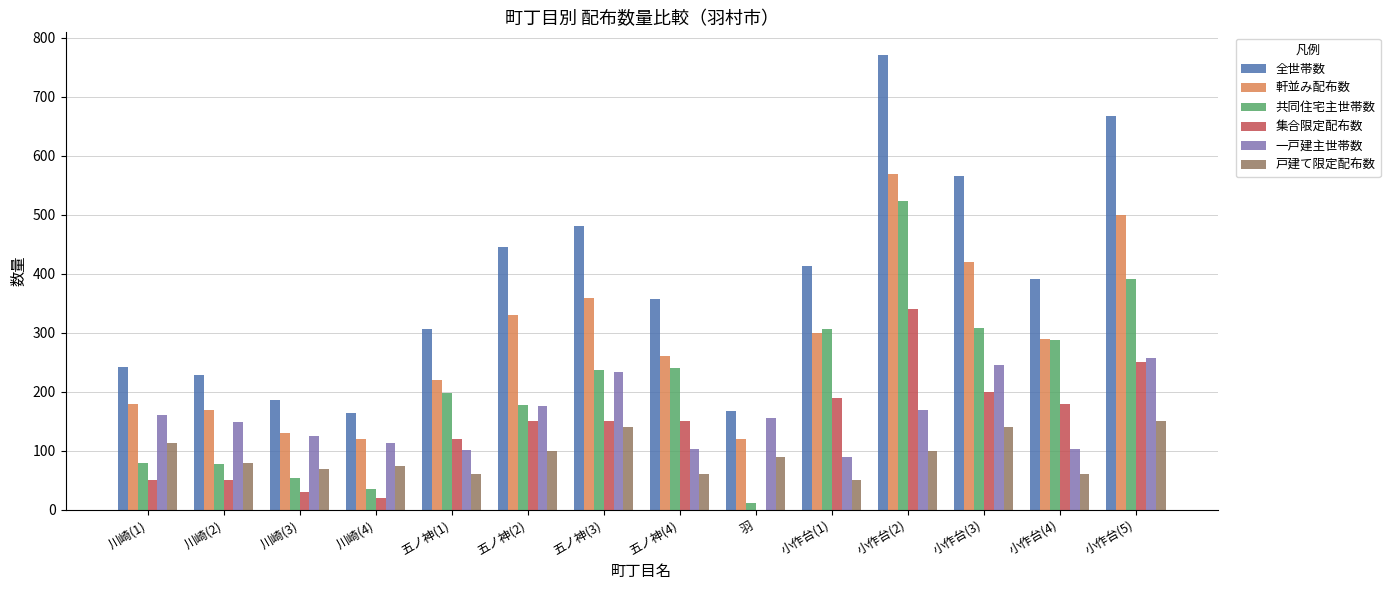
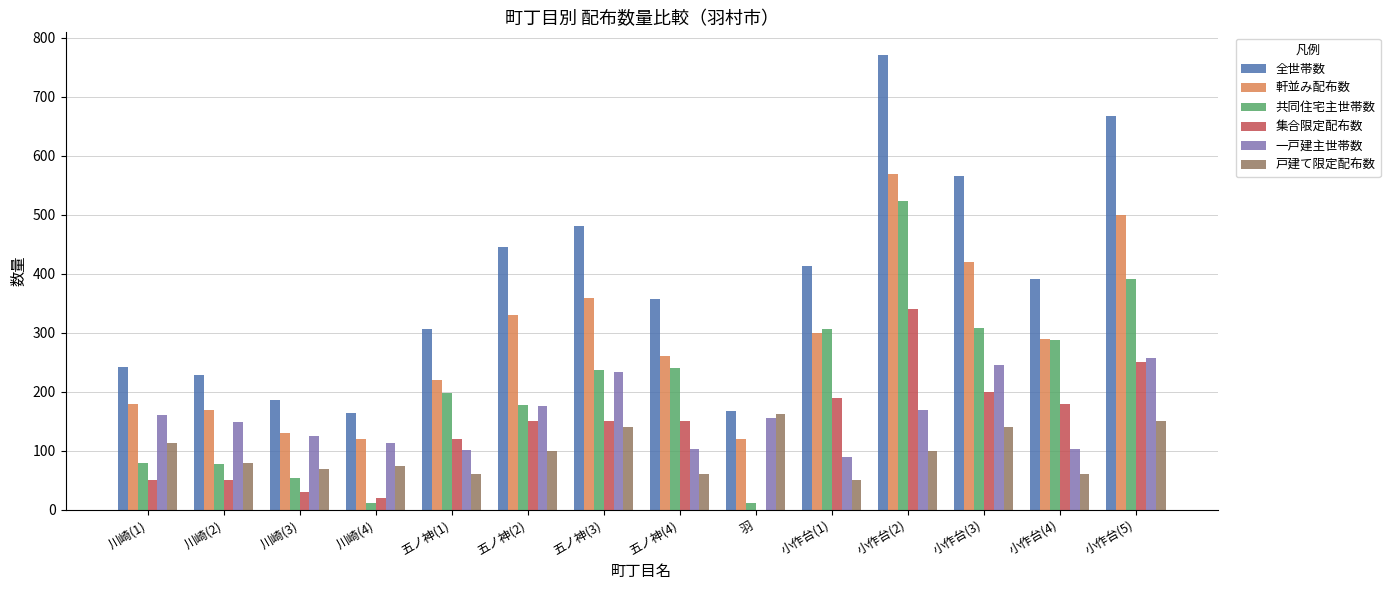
  {
    "共同住宅主世帯数": {
      "川崎(1)": 80,
      "川崎(2)": 80,
      "川崎(3)": 50,
-     "川崎(4)": 40,
+     "川崎(4)": 10,
      "五ノ神(1)": 200,
      "五ノ神(2)": 180,
      "五ノ神(3)": 240,
      "五ノ神(4)": 240,
      "羽": 10,
      "小作台(1)": 310,
      "小作台(2)": 520,
      "小作台(3)": 310,
      "小作台(4)": 290,
      "小作台(5)": 390
    },
    "戸建て限定配布数": {
      "川崎(1)": 110,
      "川崎(2)": 80,
      "川崎(3)": 70,
      "川崎(4)": 70,
      "五ノ神(1)": 60,
      "五ノ神(2)": 100,
      "五ノ神(3)": 140,
      "五ノ神(4)": 60,
-     "羽": 90,
+     "羽": 160,
      "小作台(1)": 50,
      "小作台(2)": 100,
      "小作台(3)": 140,
      "小作台(4)": 60,
      "小作台(5)": 150
    }
  }
